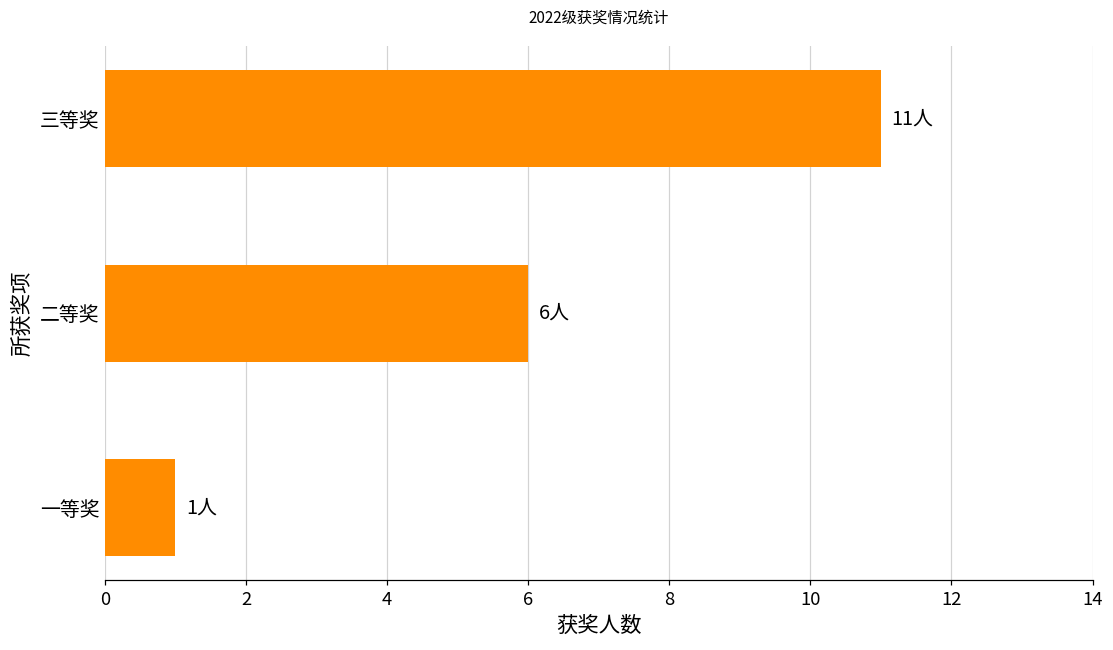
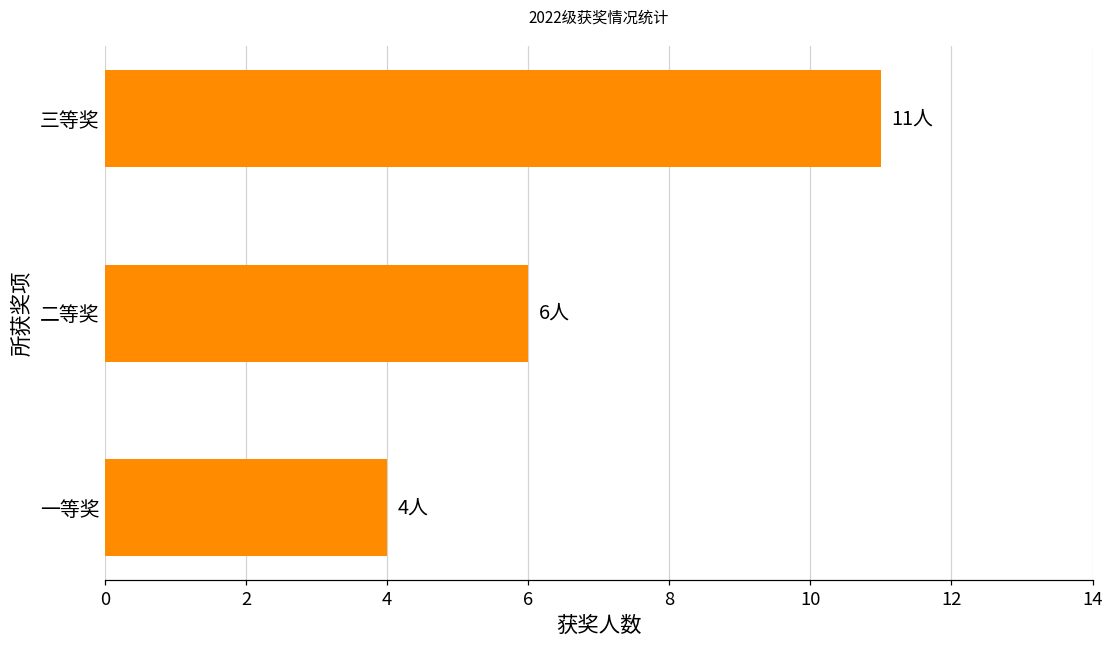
  {
    "三等奖": "11人",
    "二等奖": "6人",
-   "一等奖": "1人"
+   "一等奖": "4人"
  }
